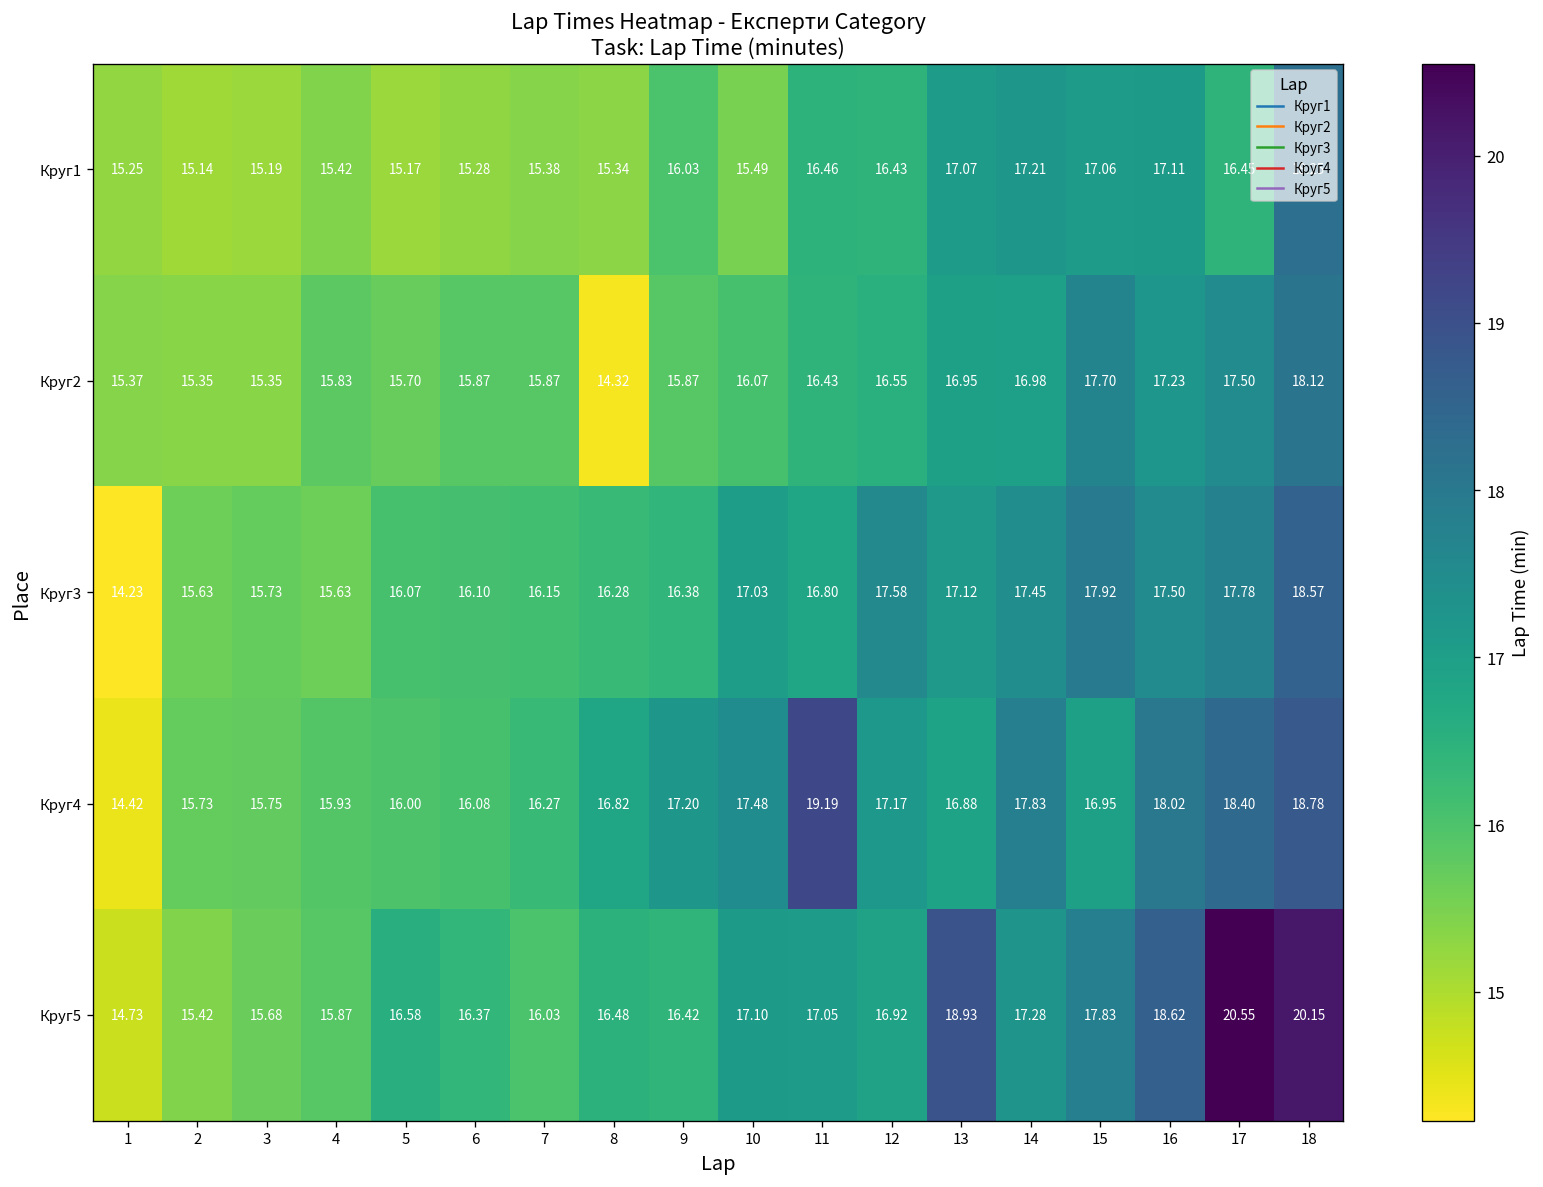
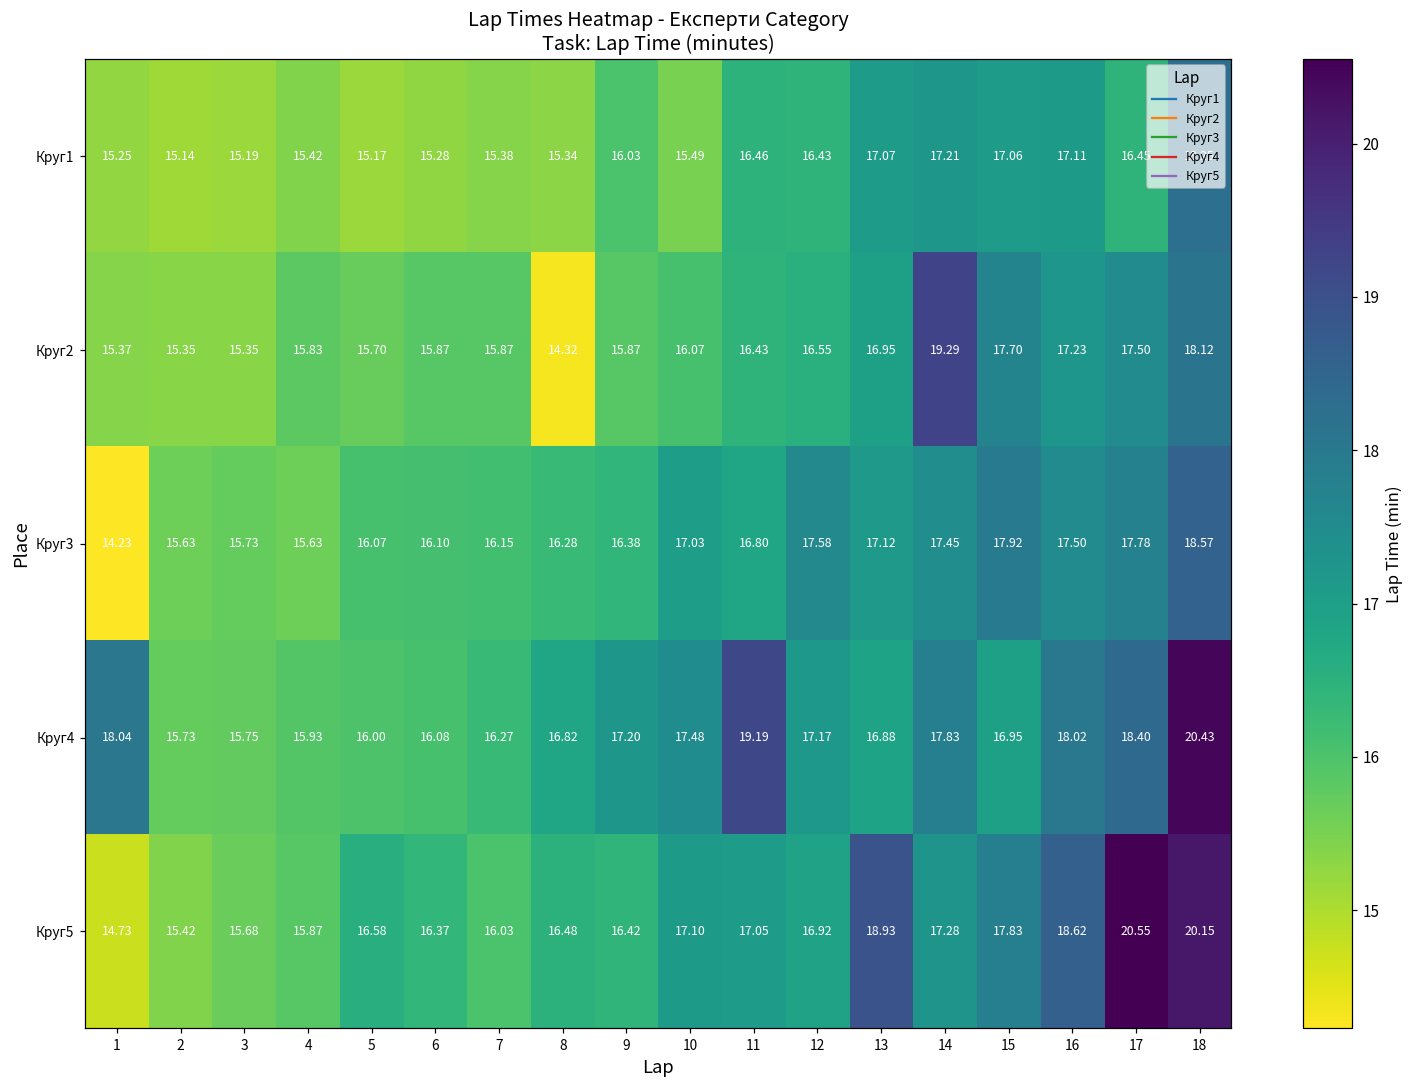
  {
    "Круг1": {
      "1": 15.25,
      "2": 15.14,
      "3": 15.19,
      "4": 15.42,
      "5": 15.17,
      "6": 15.28,
      "7": 15.38,
      "8": 15.34,
      "9": 16.03,
      "10": 15.49,
      "11": 16.46,
      "12": 16.43,
      "13": 17.07,
      "14": 17.21,
      "15": 17.06,
      "16": 17.11
    },
    "Круг2": {
      "1": 15.37,
      "2": 15.35,
      "3": 15.35,
      "4": 15.83,
      "5": 15.70,
      "6": 15.87,
      "7": 15.87,
      "8": 14.32,
      "9": 15.87,
      "10": 16.07,
      "11": 16.43,
      "12": 16.55,
      "13": 16.95,
-     "14": 16.98,
+     "14": 19.29,
      "15": 17.70,
      "16": 17.23,
      "17": 17.50,
      "18": 18.12
    },
    "Круг3": {
      "1": 14.23,
      "2": 15.63,
      "3": 15.73,
      "4": 15.63,
      "5": 16.07,
      "6": 16.10,
      "7": 16.15,
      "8": 16.28,
      "9": 16.38,
      "10": 17.03,
      "11": 16.80,
      "12": 17.58,
      "13": 17.12,
      "14": 17.45,
      "15": 17.92,
      "16": 17.50,
      "17": 17.78,
      "18": 18.57
    },
    "Круг4": {
-     "1": 14.42,
+     "1": 18.04,
      "2": 15.73,
      "3": 15.75,
      "4": 15.93,
      "5": 16.00,
      "6": 16.08,
      "7": 16.27,
      "8": 16.82,
      "9": 17.20,
      "10": 17.48,
      "11": 19.19,
      "12": 17.17,
      "13": 16.88,
      "14": 17.83,
      "15": 16.95,
      "16": 18.02,
      "17": 18.40,
-     "18": 18.78
+     "18": 20.43
    },
    "Круг5": {
      "1": 14.73,
      "2": 15.42,
      "3": 15.68,
      "4": 15.87,
      "5": 16.58,
      "6": 16.37,
      "7": 16.03,
      "8": 16.48,
      "9": 16.42,
      "10": 17.10,
      "11": 17.05,
      "12": 16.92,
      "13": 18.93,
      "14": 17.28,
      "15": 17.83,
      "16": 18.62,
      "17": 20.55,
      "18": 20.15
    }
  }
